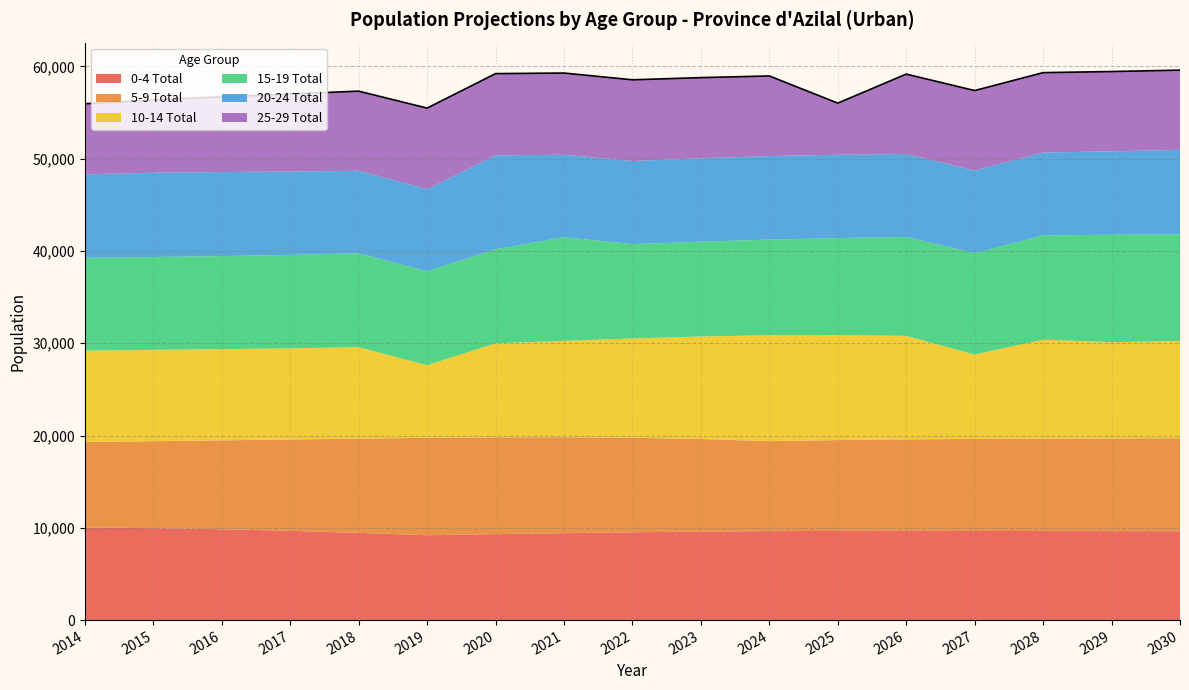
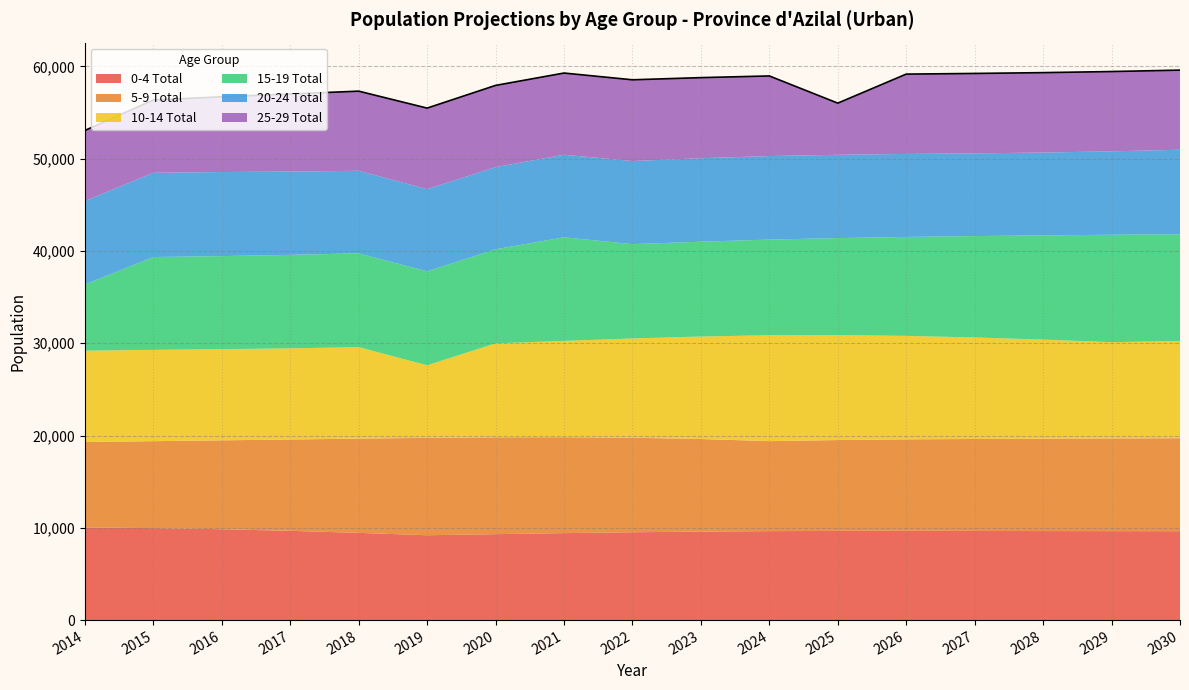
  {
    "10-14 Total": {
      "2014": "10,000",
      "2015": "10,000",
      "2016": "10,000",
      "2017": "10,000",
      "2018": "10,000",
      "2019": "8,000",
      "2020": "10,000",
      "2021": "10,000",
      "2022": "11,000",
      "2023": "11,000",
      "2024": "11,000",
      "2025": "11,000",
      "2026": "11,000",
-     "2027": "9,000",
+     "2027": "11,000",
      "2028": "11,000",
      "2029": "10,000",
      "2030": "11,000"
    },
    "15-19 Total": {
-     "2014": "10,000",
+     "2014": "7,000",
      "2015": "10,000",
      "2016": "10,000",
      "2017": "10,000",
      "2018": "10,000",
      "2019": "10,000",
      "2020": "10,000",
      "2021": "11,000",
      "2022": "10,000",
      "2023": "10,000",
      "2024": "10,000",
      "2025": "11,000",
      "2026": "11,000",
      "2027": "11,000",
      "2028": "11,000",
      "2029": "12,000",
      "2030": "12,000"
    },
    "20-24 Total": {
      "2014": "9,000",
      "2015": "9,000",
      "2016": "9,000",
      "2017": "9,000",
      "2018": "9,000",
      "2019": "9,000",
-     "2020": "10,000",
+     "2020": "9,000",
      "2021": "9,000",
      "2022": "9,000",
      "2023": "9,000",
      "2024": "9,000",
      "2025": "9,000",
      "2026": "9,000",
      "2027": "9,000",
      "2028": "9,000",
      "2029": "9,000",
      "2030": "9,000"
    },
    "25-29 Total": {
      "2014": "8,000",
      "2018": "9,000",
      "2019": "9,000",
      "2020": "9,000",
      "2021": "9,000",
      "2022": "9,000",
      "2023": "9,000",
      "2024": "9,000",
      "2025": "6,000",
      "2026": "9,000",
      "2027": "9,000",
      "2028": "9,000",
      "2029": "9,000",
      "2030": "9,000"
    }
  }
